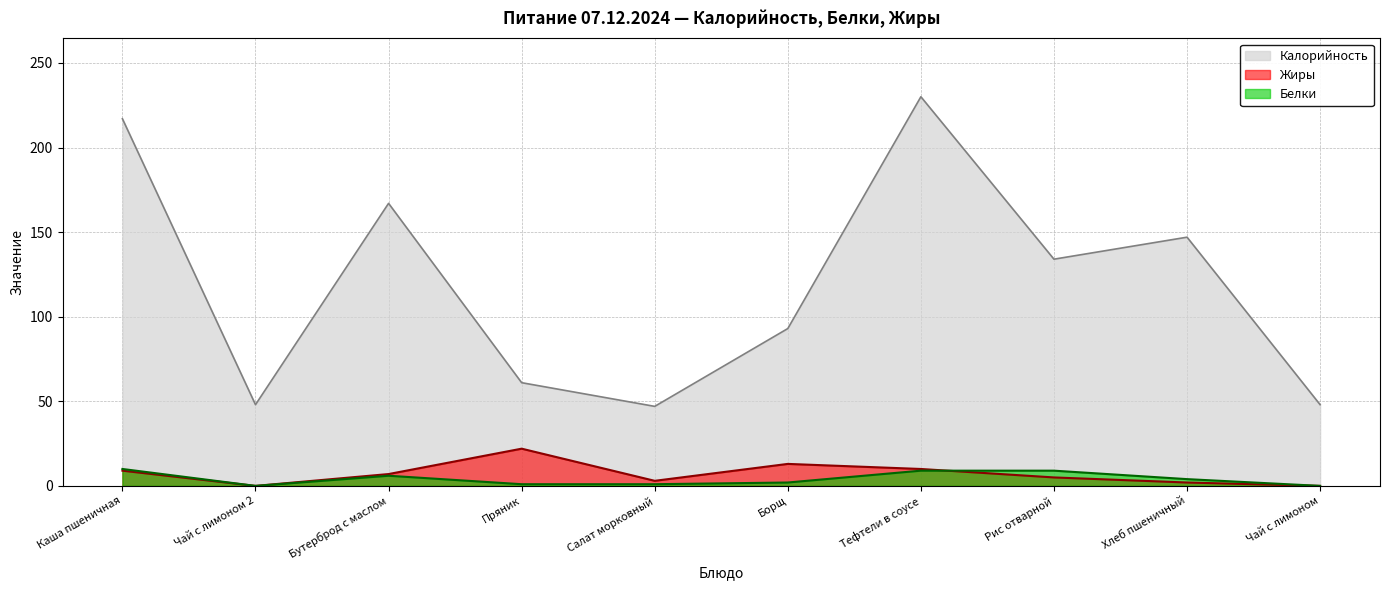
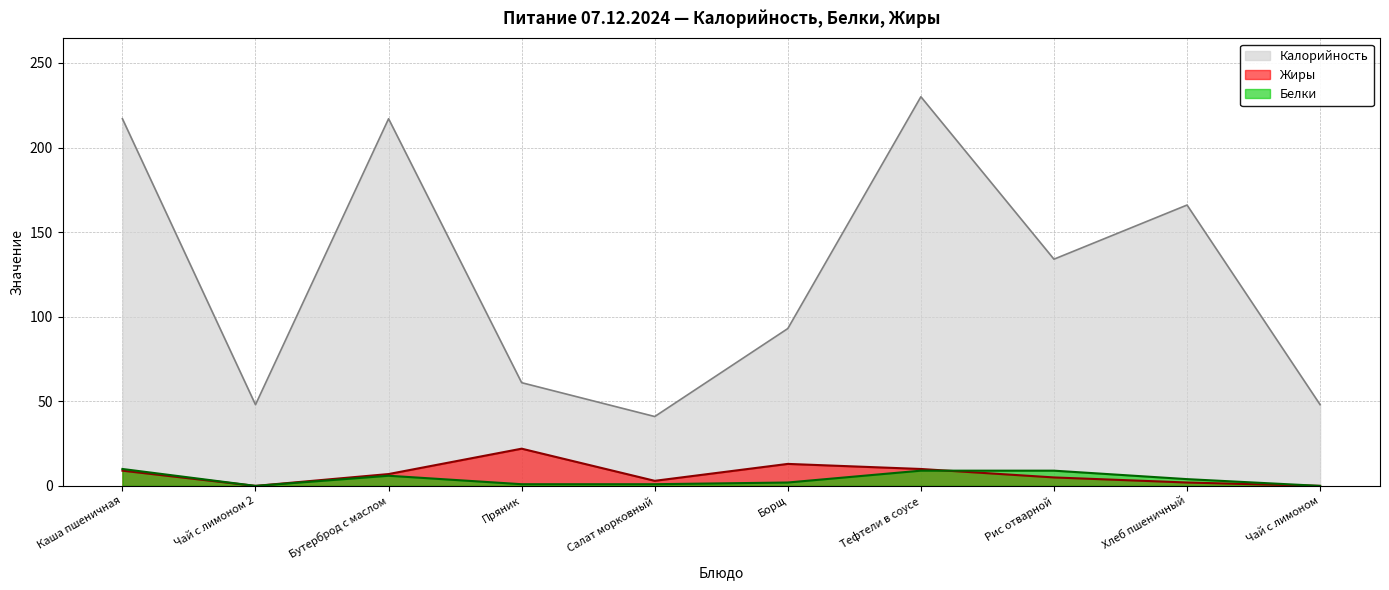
  {
    "Калорийность": {
      "Каша пшеничная": 217,
      "Чай с лимоном 2": 48,
-     "Бутерброд с маслом": 167,
+     "Бутерброд с маслом": 217,
      "Пряник": 61,
-     "Салат морковный": 47,
+     "Салат морковный": 41,
      "Борщ": 93,
      "Тефтели в соусе": 230,
      "Рис отварной": 134,
-     "Хлеб пшеничный": 147,
+     "Хлеб пшеничный": 166,
      "Чай с лимоном": 48
    },
    "Жиры": {
      "Пряник": 22,
      "Салат морковный": 3,
      "Борщ": 13,
      "Рис отварной": 5,
      "Хлеб пшеничный": 2
    },
    "Белки": {
      "Пряник": 1,
      "Салат морковный": 1,
      "Борщ": 2,
      "Рис отварной": 9,
      "Хлеб пшеничный": 4
    }
  }
